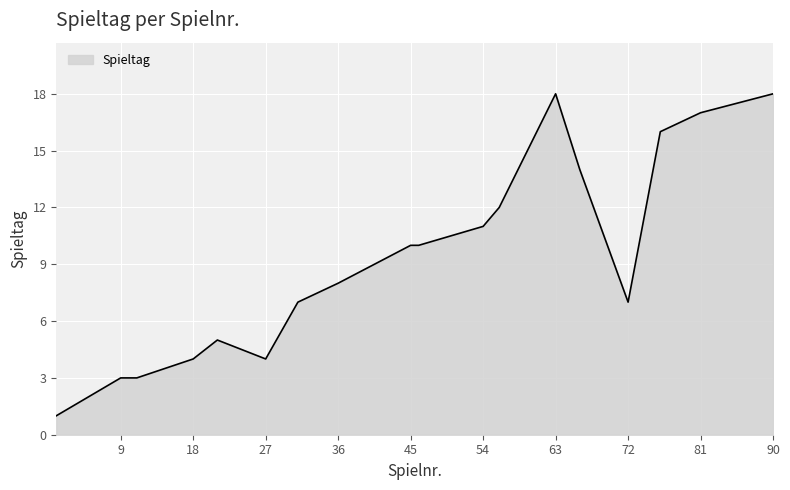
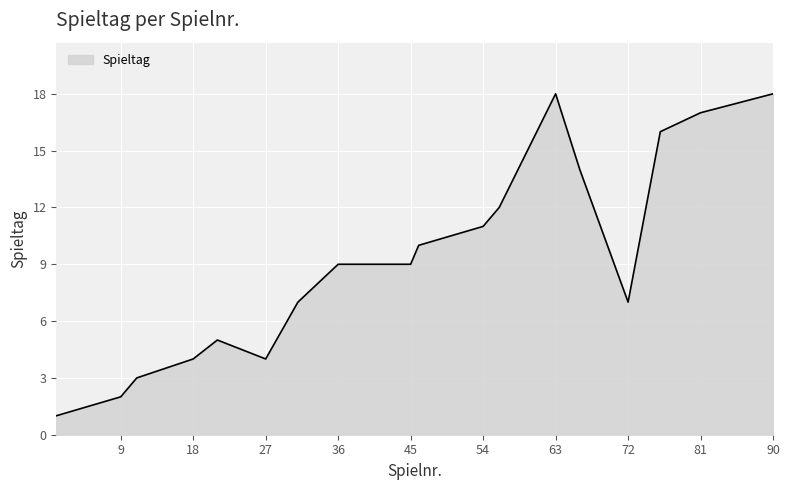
  {
-   "9": 3,
+   "9": 2,
    "18": 4,
    "27": 4,
-   "36": 8,
-   "45": 10,
+   "36": 9,
+   "45": 9,
    "54": 11,
    "63": 18,
    "72": 7,
    "81": 17,
    "90": 18
  }
